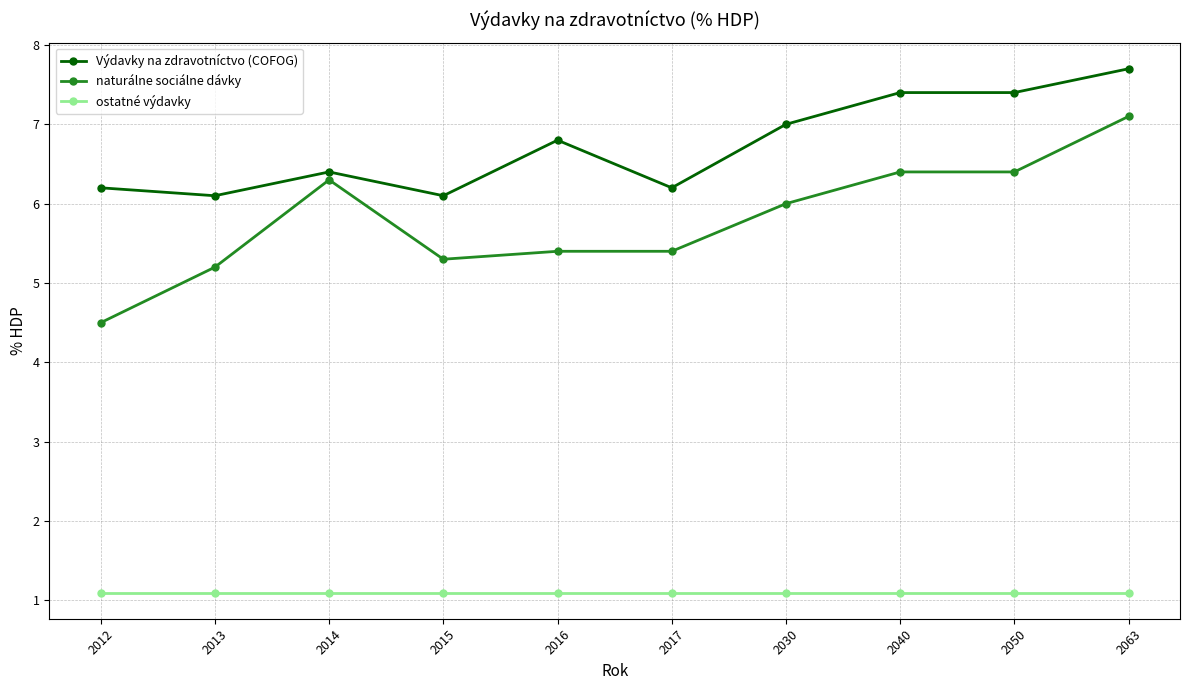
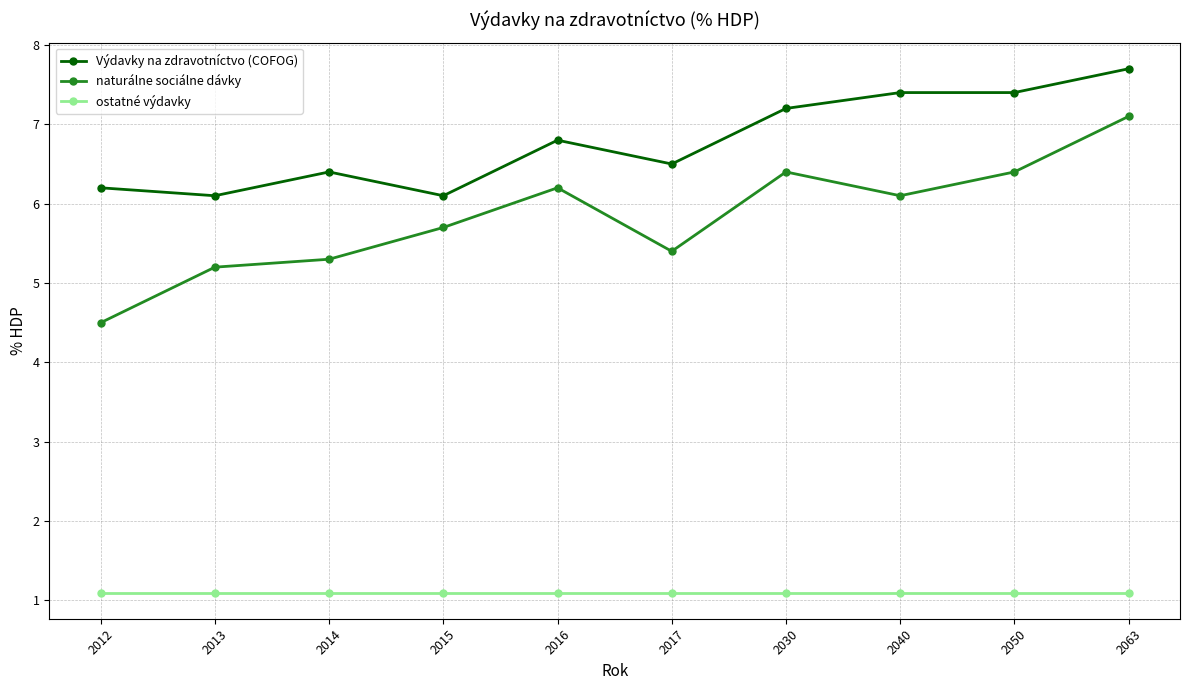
  {
    "Výdavky na zdravotníctvo (COFOG)": {
      "2012": 6.2,
      "2013": 6.1,
      "2014": 6.4,
      "2015": 6.1,
      "2016": 6.8,
-     "2017": 6.2,
-     "2030": 7.0,
+     "2017": 6.5,
+     "2030": 7.2,
      "2040": 7.4,
      "2050": 7.4,
      "2063": 7.7
    },
    "naturálne sociálne dávky": {
      "2012": 4.5,
      "2013": 5.2,
-     "2014": 6.3,
-     "2015": 5.3,
-     "2016": 5.4,
+     "2014": 5.3,
+     "2015": 5.7,
+     "2016": 6.2,
      "2017": 5.4,
-     "2030": 6.0,
-     "2040": 6.4,
+     "2030": 6.4,
+     "2040": 6.1,
      "2050": 6.4,
      "2063": 7.1
    },
    "ostatné výdavky": {
      "2012": 1.1,
      "2013": 1.1,
      "2014": 1.1,
      "2015": 1.1,
      "2016": 1.1,
      "2017": 1.1,
      "2030": 1.1,
      "2040": 1.1,
      "2050": 1.1,
      "2063": 1.1
    }
  }
